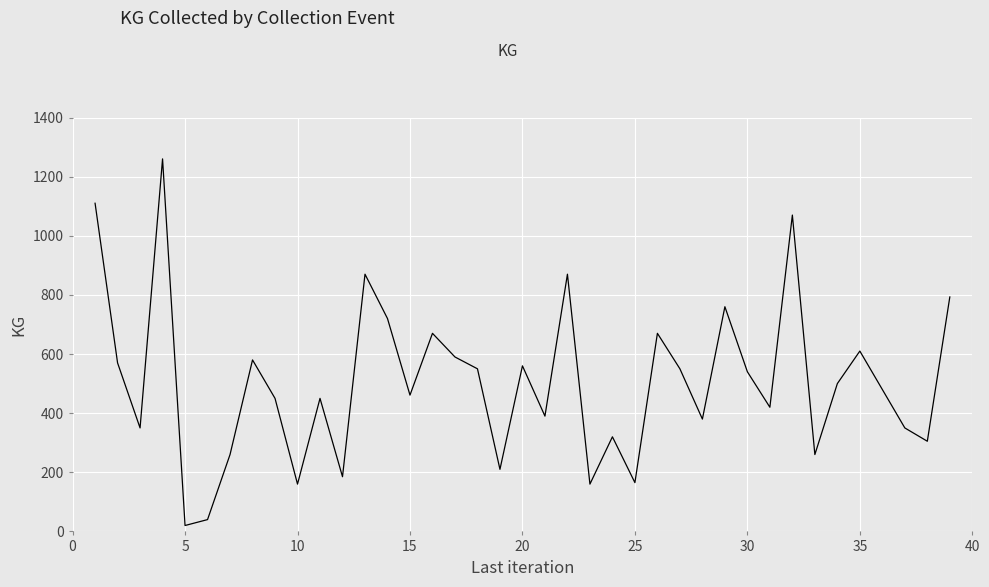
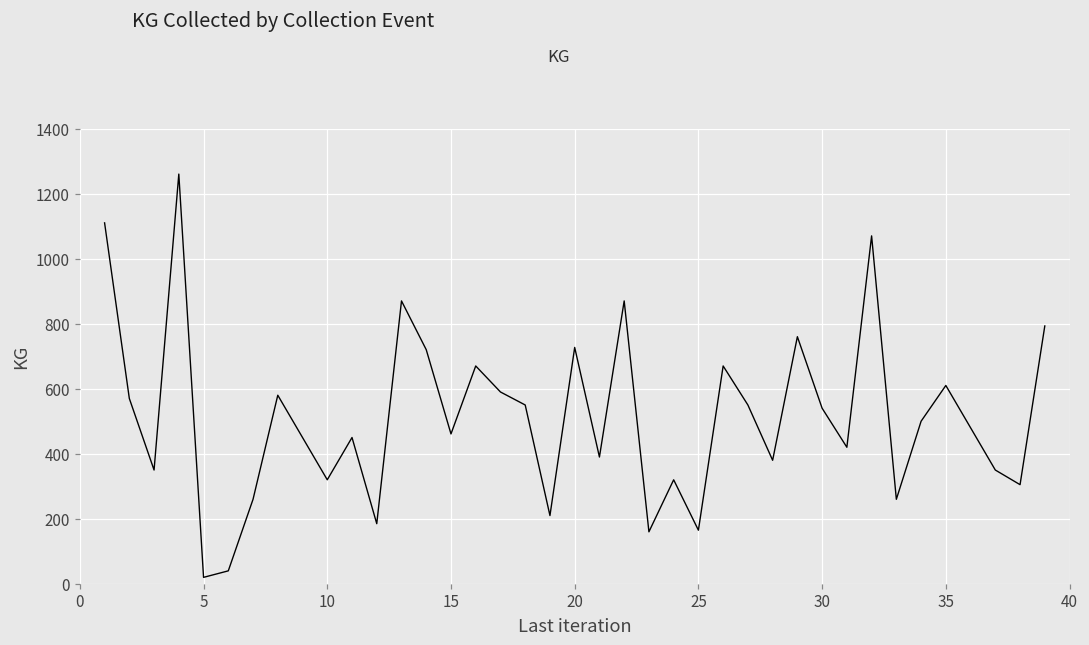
  {
    "5": 20,
-   "10": 160,
+   "10": 320,
    "15": 460,
-   "20": 560,
+   "20": 730,
    "25": 170,
    "30": 540,
    "35": 610
  }
